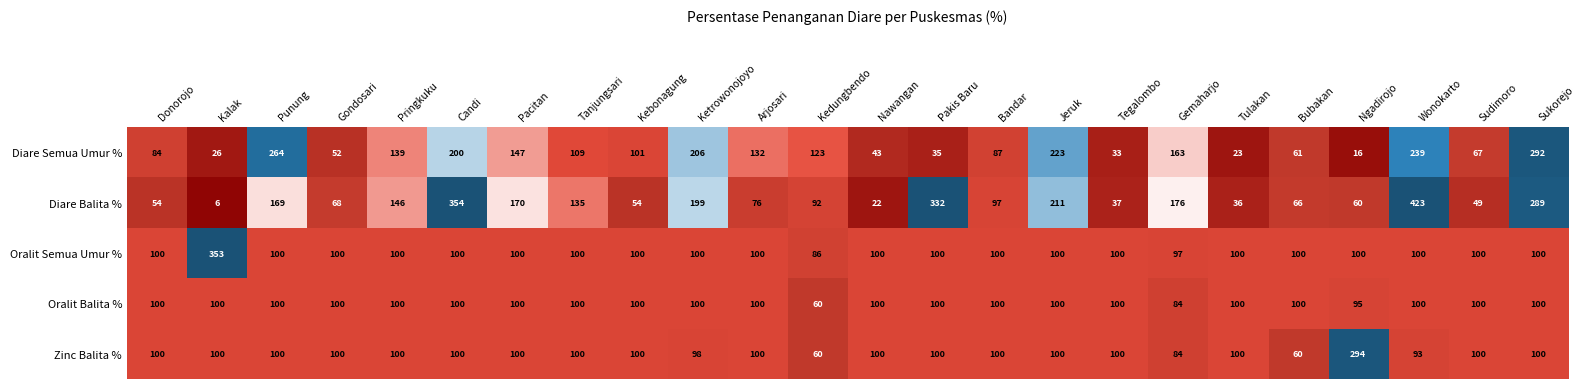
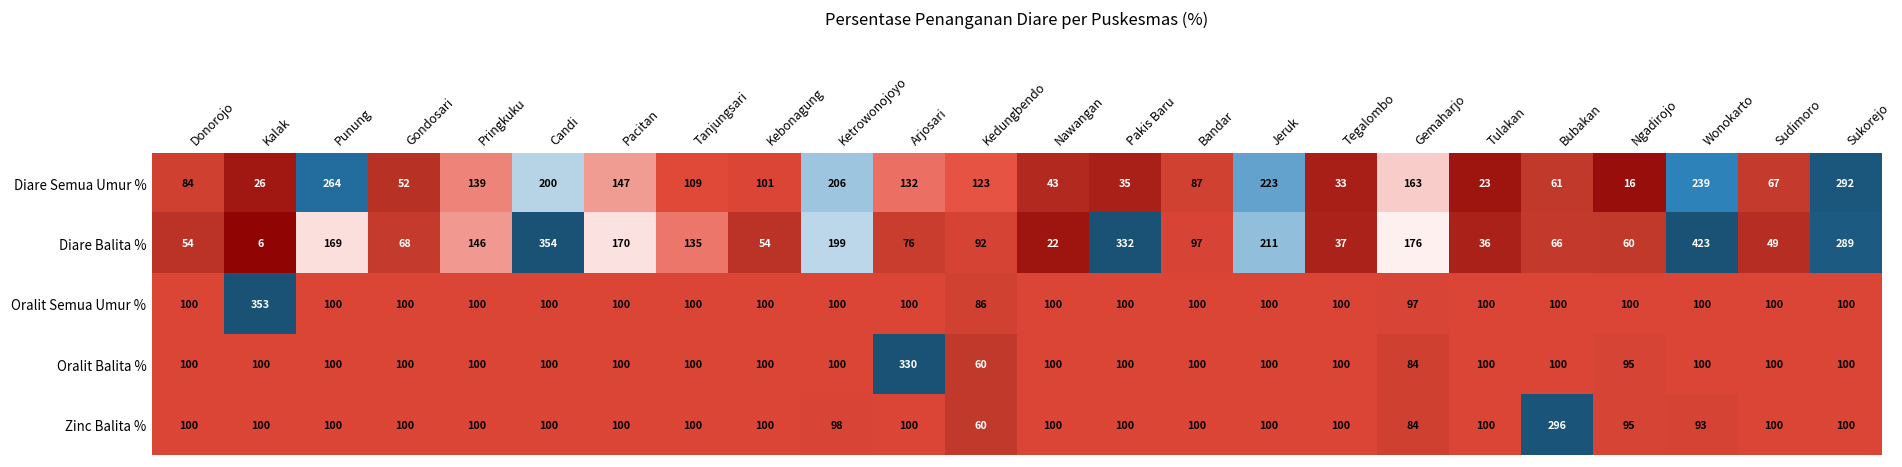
  {
    "Diare Semua Umur %": {
      "Donorojo": 84,
      "Kalak": 26,
      "Punung": 264,
      "Gondosari": 52,
      "Pringkuku": 139,
      "Candi": 200,
      "Pacitan": 147,
      "Tanjungsari": 109,
      "Kebonagung": 101,
      "Ketrowonojoyo": 206,
      "Arjosari": 132,
      "Kedungbendo": 123,
      "Nawangan": 43,
      "Pakis Baru": 35,
      "Bandar": 87,
      "Jeruk": 223,
      "Tegalombo": 33,
      "Gemaharjo": 163,
      "Tulakan": 23,
      "Bubakan": 61,
      "Ngadirojo": 16,
      "Wonokarto": 239,
      "Sudimoro": 67,
      "Sukorejo": 292
    },
    "Diare Balita %": {
      "Donorojo": 54,
      "Kalak": 6,
      "Punung": 169,
      "Gondosari": 68,
      "Pringkuku": 146,
      "Candi": 354,
      "Pacitan": 170,
      "Tanjungsari": 135,
      "Kebonagung": 54,
      "Ketrowonojoyo": 199,
      "Arjosari": 76,
      "Kedungbendo": 92,
      "Nawangan": 22,
      "Pakis Baru": 332,
      "Bandar": 97,
      "Jeruk": 211,
      "Tegalombo": 37,
      "Gemaharjo": 176,
      "Tulakan": 36,
      "Bubakan": 66,
      "Ngadirojo": 60,
      "Wonokarto": 423,
      "Sudimoro": 49,
      "Sukorejo": 289
    },
    "Oralit Semua Umur %": {
      "Donorojo": 100,
      "Kalak": 353,
      "Punung": 100,
      "Gondosari": 100,
      "Pringkuku": 100,
      "Candi": 100,
      "Pacitan": 100,
      "Tanjungsari": 100,
      "Kebonagung": 100,
      "Ketrowonojoyo": 100,
      "Arjosari": 100,
      "Kedungbendo": 86,
      "Nawangan": 100,
      "Pakis Baru": 100,
      "Bandar": 100,
      "Jeruk": 100,
      "Tegalombo": 100,
      "Gemaharjo": 97,
      "Tulakan": 100,
      "Bubakan": 100,
      "Ngadirojo": 100,
      "Wonokarto": 100,
      "Sudimoro": 100,
      "Sukorejo": 100
    },
    "Oralit Balita %": {
      "Donorojo": 100,
      "Kalak": 100,
      "Punung": 100,
      "Gondosari": 100,
      "Pringkuku": 100,
      "Candi": 100,
      "Pacitan": 100,
      "Tanjungsari": 100,
      "Kebonagung": 100,
      "Ketrowonojoyo": 100,
-     "Arjosari": 100,
+     "Arjosari": 330,
      "Kedungbendo": 60,
      "Nawangan": 100,
      "Pakis Baru": 100,
      "Bandar": 100,
      "Jeruk": 100,
      "Tegalombo": 100,
      "Gemaharjo": 84,
      "Tulakan": 100,
      "Bubakan": 100,
      "Ngadirojo": 95,
      "Wonokarto": 100,
      "Sudimoro": 100,
      "Sukorejo": 100
    },
    "Zinc Balita %": {
      "Donorojo": 100,
      "Kalak": 100,
      "Punung": 100,
      "Gondosari": 100,
      "Pringkuku": 100,
      "Candi": 100,
      "Pacitan": 100,
      "Tanjungsari": 100,
      "Kebonagung": 100,
      "Ketrowonojoyo": 98,
      "Arjosari": 100,
      "Kedungbendo": 60,
      "Nawangan": 100,
      "Pakis Baru": 100,
      "Bandar": 100,
      "Jeruk": 100,
      "Tegalombo": 100,
      "Gemaharjo": 84,
      "Tulakan": 100,
-     "Bubakan": 60,
-     "Ngadirojo": 294,
+     "Bubakan": 296,
+     "Ngadirojo": 95,
      "Wonokarto": 93,
      "Sudimoro": 100,
      "Sukorejo": 100
    }
  }
